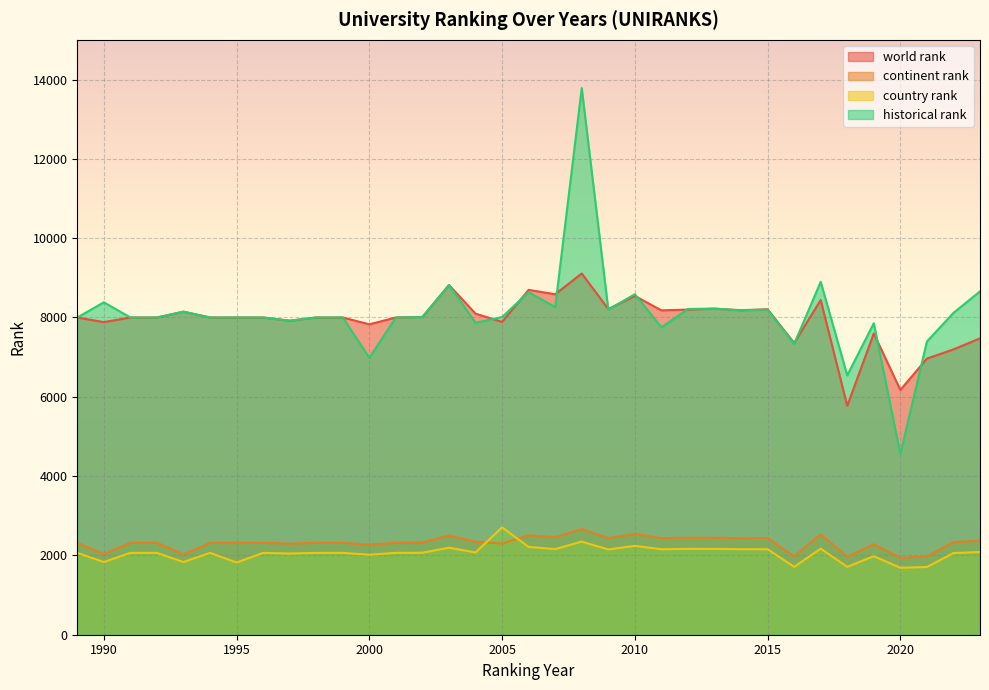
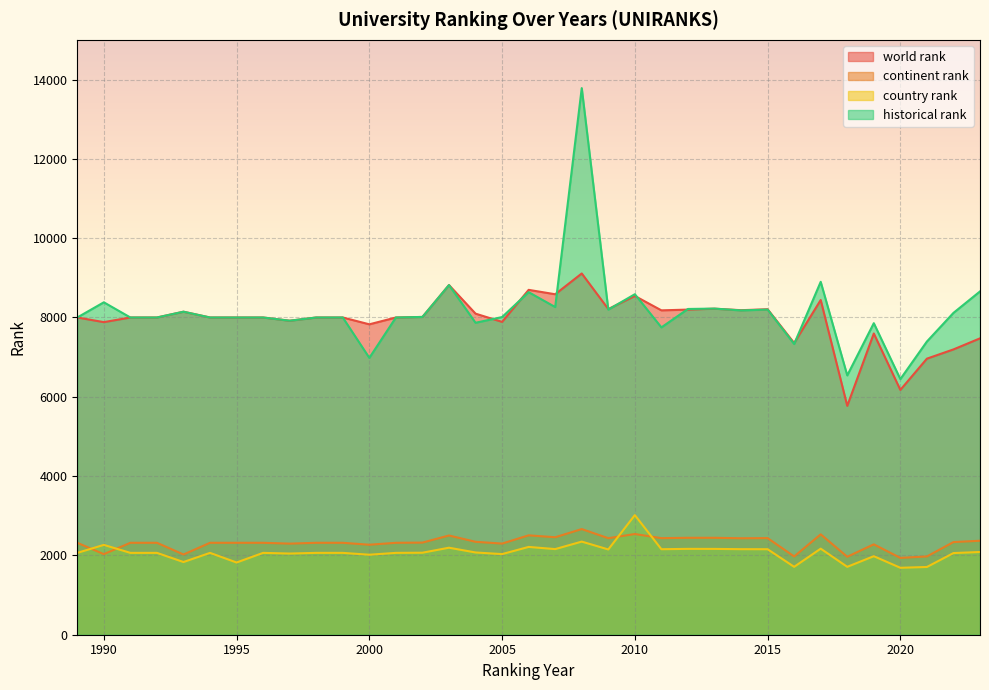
  {
    "country rank": {
-     "1990": 1800,
+     "1990": 2300,
      "1995": 1800,
      "2000": 2000,
-     "2005": 2700,
-     "2010": 2200,
+     "2005": 2000,
+     "2010": 3000,
      "2015": 2200,
      "2020": 1700
    },
    "historical rank": {
      "1990": 8400,
      "2000": 7000,
      "2005": 8000,
-     "2020": 4600
+     "2020": 6400
    }
  }
